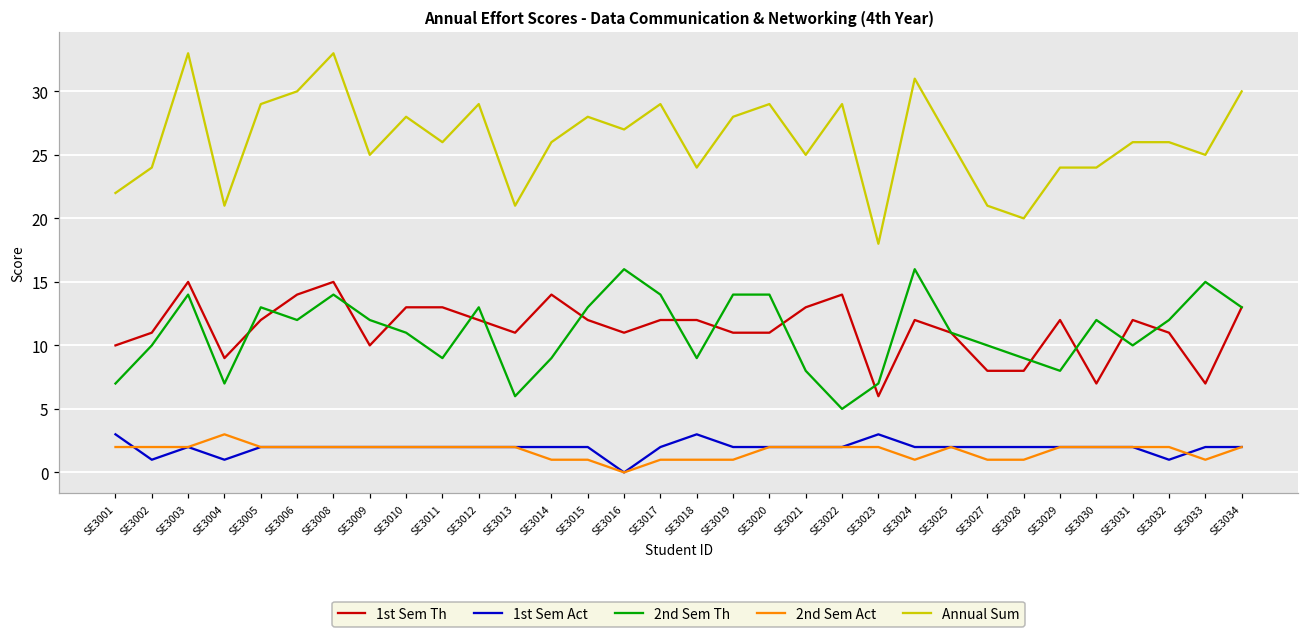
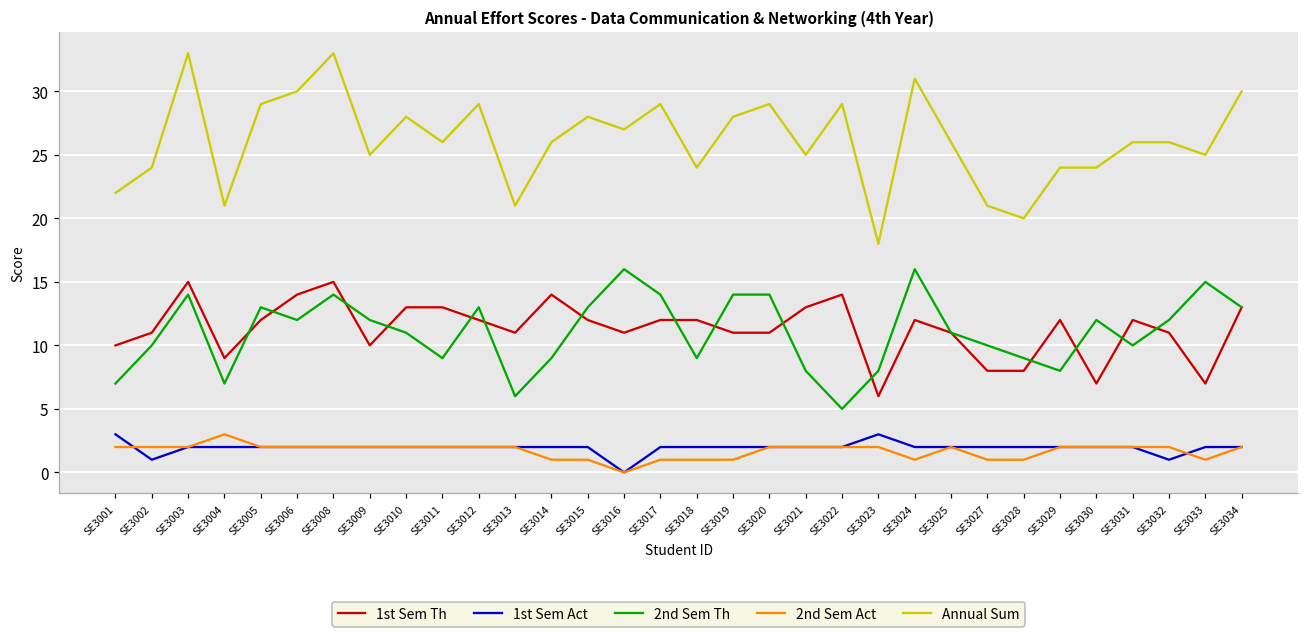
  {
    "1st Sem Th": {
      "SE3001": 10,
      "SE3002": 11,
      "SE3003": 15,
      "SE3004": 9,
      "SE3005": 12,
      "SE3006": 14,
      "SE3008": 15,
      "SE3009": 10,
      "SE3010": 13,
      "SE3011": 13,
      "SE3012": 12,
      "SE3013": 11,
      "SE3014": 14,
      "SE3015": 12,
      "SE3016": 11,
      "SE3017": 12,
      "SE3018": 12,
      "SE3019": 11,
      "SE3020": 11,
      "SE3021": 13,
      "SE3022": 14,
      "SE3023": 6,
      "SE3024": 12,
      "SE3027": 8,
      "SE3028": 8,
      "SE3029": 12,
      "SE3030": 7,
      "SE3031": 12,
      "SE3032": 11,
      "SE3033": 7
    },
    "1st Sem Act": {
      "SE3001": 3,
      "SE3002": 1,
-     "SE3004": 1,
+     "SE3004": 2,
      "SE3014": 2,
      "SE3015": 2,
      "SE3017": 2,
-     "SE3018": 3,
+     "SE3018": 2,
      "SE3019": 2,
      "SE3023": 3,
      "SE3024": 2,
      "SE3027": 2,
      "SE3028": 2,
      "SE3032": 1,
      "SE3033": 2
    },
    "2nd Sem Th": {
      "SE3001": 7,
      "SE3002": 10,
      "SE3003": 14,
      "SE3004": 7,
      "SE3005": 13,
      "SE3006": 12,
      "SE3008": 14,
      "SE3009": 12,
      "SE3010": 11,
      "SE3011": 9,
      "SE3012": 13,
      "SE3013": 6,
      "SE3014": 9,
      "SE3015": 13,
      "SE3016": 16,
      "SE3017": 14,
      "SE3018": 9,
      "SE3019": 14,
      "SE3020": 14,
      "SE3021": 8,
      "SE3022": 5,
-     "SE3023": 7,
+     "SE3023": 8,
      "SE3024": 16,
      "SE3027": 10,
      "SE3028": 9,
      "SE3029": 8,
      "SE3030": 12,
      "SE3031": 10,
      "SE3032": 12,
      "SE3033": 15
    },
    "2nd Sem Act": {
      "SE3001": 2,
      "SE3002": 2,
      "SE3004": 3,
      "SE3014": 1,
      "SE3015": 1,
      "SE3017": 1,
      "SE3018": 1,
      "SE3019": 1,
      "SE3023": 2,
      "SE3024": 1,
      "SE3027": 1,
      "SE3028": 1,
      "SE3032": 2,
      "SE3033": 1
    },
    "Annual Sum": {
      "SE3001": 22,
      "SE3002": 24,
      "SE3003": 33,
      "SE3004": 21,
      "SE3005": 29,
      "SE3006": 30,
      "SE3008": 33,
      "SE3009": 25,
      "SE3010": 28,
      "SE3011": 26,
      "SE3012": 29,
      "SE3013": 21,
      "SE3014": 26,
      "SE3015": 28,
      "SE3016": 27,
      "SE3017": 29,
      "SE3018": 24,
      "SE3019": 28,
      "SE3020": 29,
      "SE3021": 25,
      "SE3022": 29,
      "SE3023": 18,
      "SE3024": 31,
      "SE3025": 26,
      "SE3027": 21,
      "SE3028": 20,
      "SE3029": 24,
      "SE3030": 24,
      "SE3031": 26,
      "SE3032": 26,
      "SE3033": 25,
      "SE3034": 30
    }
  }
